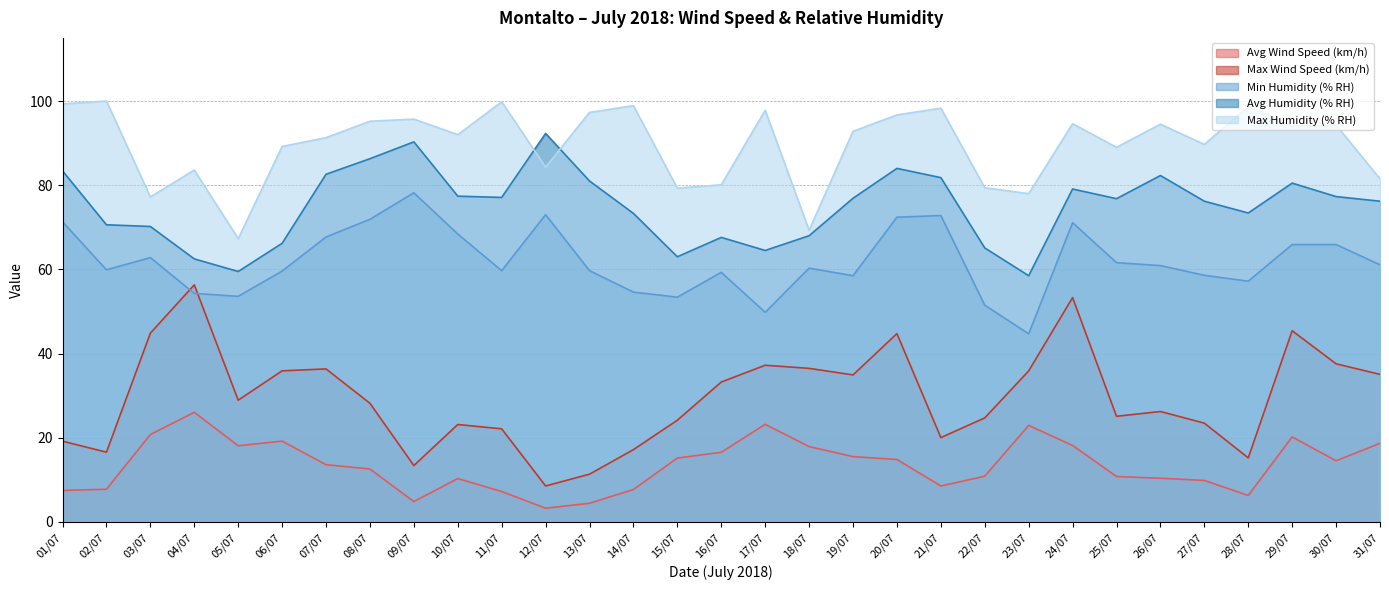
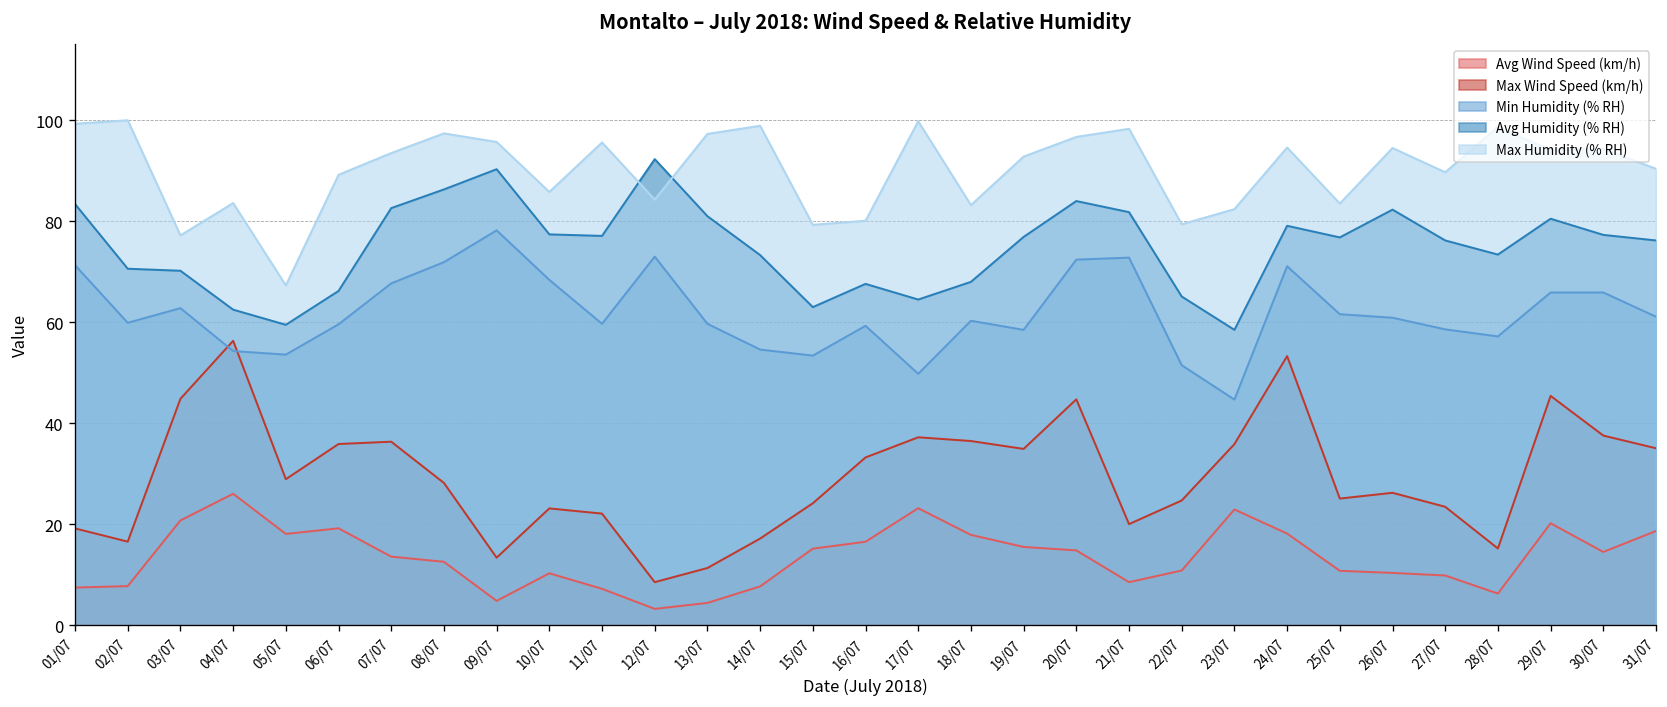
  {
    "Max Humidity (% RH)": {
      "01/07": 99,
      "02/07": 100,
      "03/07": 77,
      "04/07": 84,
      "05/07": 67,
      "06/07": 89,
-     "07/07": 91,
-     "08/07": 95,
+     "07/07": 94,
+     "08/07": 97,
      "09/07": 96,
-     "10/07": 92,
-     "11/07": 100,
+     "10/07": 86,
+     "11/07": 96,
      "12/07": 84,
      "13/07": 97,
      "14/07": 99,
      "15/07": 79,
      "16/07": 80,
-     "17/07": 98,
-     "18/07": 69,
+     "17/07": 100,
+     "18/07": 83,
      "19/07": 93,
      "20/07": 97,
      "21/07": 98,
      "22/07": 79,
-     "23/07": 78,
+     "23/07": 82,
      "24/07": 95,
-     "25/07": 89,
+     "25/07": 84,
      "26/07": 95,
      "27/07": 90,
-     "31/07": 82
+     "31/07": 90
    }
  }
